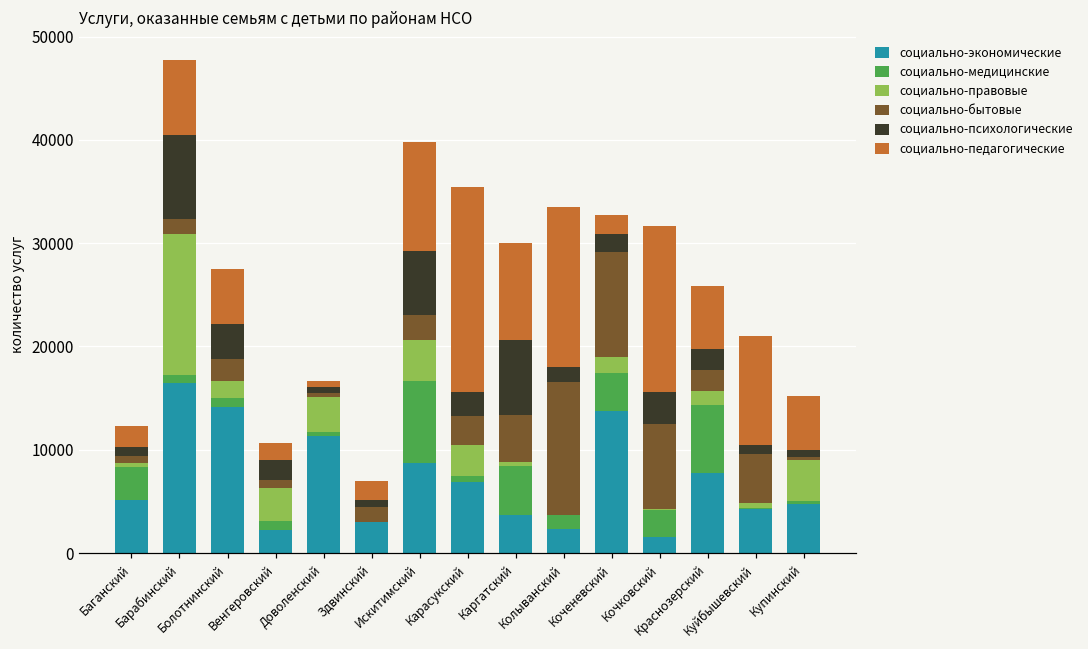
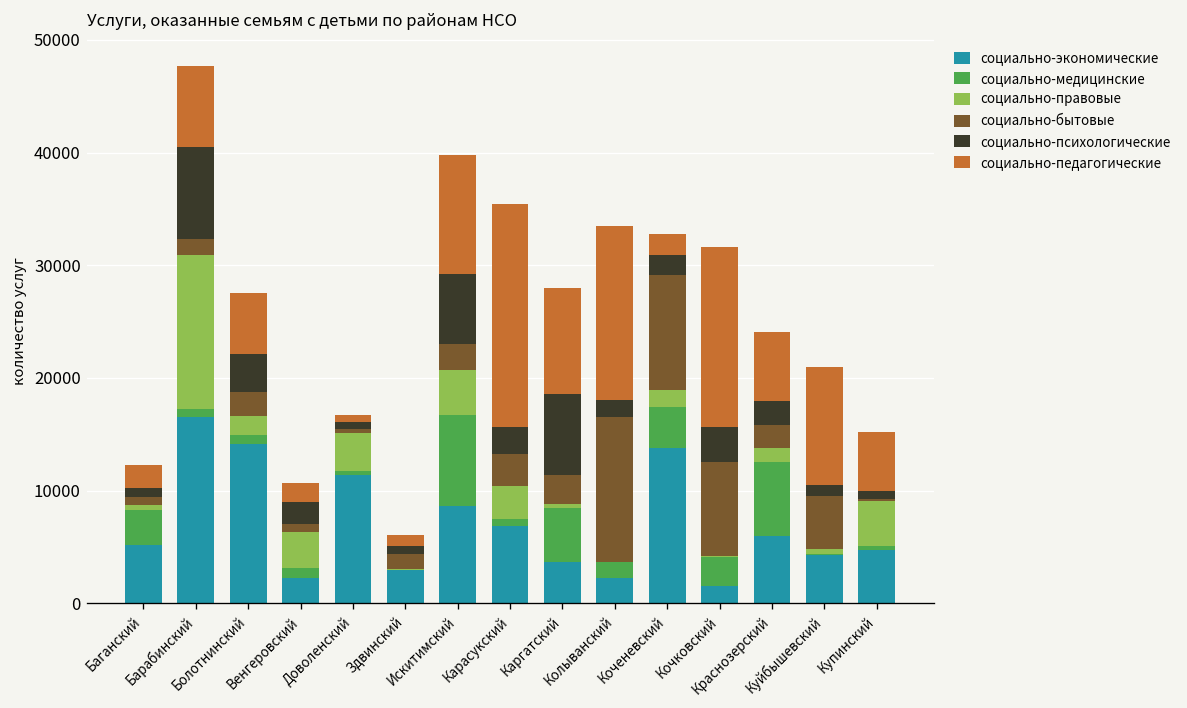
  {
    "социально-экономические": {
      "Баганский": 5000,
      "Барабинский": 17000,
      "Болотнинский": 14000,
      "Венгеровский": 2000,
      "Доволенский": 11000,
      "Здвинский": 3000,
      "Искитимский": 9000,
      "Карасукский": 7000,
      "Каргатский": 4000,
      "Колыванский": 2000,
      "Коченевский": 14000,
      "Кочковский": 2000,
-     "Краснозерский": 8000,
+     "Краснозерский": 6000,
      "Куйбышевский": 4000,
      "Купинский": 5000
    },
    "социально-медицинские": {
      "Баганский": 3000,
      "Барабинский": 1000,
      "Болотнинский": 1000,
      "Венгеровский": 1000,
      "Доволенский": 0,
      "Искитимский": 8000,
      "Карасукский": 1000,
      "Каргатский": 5000,
      "Колыванский": 1000,
      "Коченевский": 4000,
      "Кочковский": 3000,
      "Краснозерский": 7000,
      "Купинский": 0
    },
    "социально-правовые": {
      "Баганский": 0,
      "Барабинский": 14000,
      "Болотнинский": 2000,
      "Венгеровский": 3000,
      "Доволенский": 3000,
      "Искитимский": 4000,
      "Карасукский": 3000,
      "Каргатский": 0,
      "Коченевский": 2000,
      "Краснозерский": 1000,
      "Куйбышевский": 1000,
      "Купинский": 4000
    },
    "социально-бытовые": {
      "Баганский": 1000,
      "Барабинский": 1000,
      "Болотнинский": 2000,
      "Венгеровский": 1000,
      "Доволенский": 0,
      "Здвинский": 1000,
      "Искитимский": 2000,
      "Карасукский": 3000,
-     "Каргатский": 5000,
+     "Каргатский": 3000,
      "Колыванский": 13000,
      "Коченевский": 10000,
      "Кочковский": 8000,
      "Краснозерский": 2000,
      "Куйбышевский": 5000
    },
    "социально-психологические": {
      "Баганский": 1000,
      "Барабинский": 8000,
      "Болотнинский": 3000,
      "Венгеровский": 2000,
      "Доволенский": 1000,
      "Здвинский": 1000,
      "Искитимский": 6000,
      "Карасукский": 2000,
      "Каргатский": 7000,
      "Колыванский": 2000,
      "Коченевский": 2000,
      "Кочковский": 3000,
      "Краснозерский": 2000,
      "Куйбышевский": 1000,
      "Купинский": 1000
    },
    "социально-педагогические": {
      "Баганский": 2000,
      "Барабинский": 7000,
      "Болотнинский": 5000,
      "Венгеровский": 2000,
      "Доволенский": 1000,
-     "Здвинский": 2000,
+     "Здвинский": 1000,
      "Искитимский": 11000,
      "Карасукский": 20000,
      "Каргатский": 9000,
      "Колыванский": 15000,
      "Коченевский": 2000,
      "Кочковский": 16000,
      "Краснозерский": 6000,
      "Куйбышевский": 10000,
      "Купинский": 5000
    }
  }
